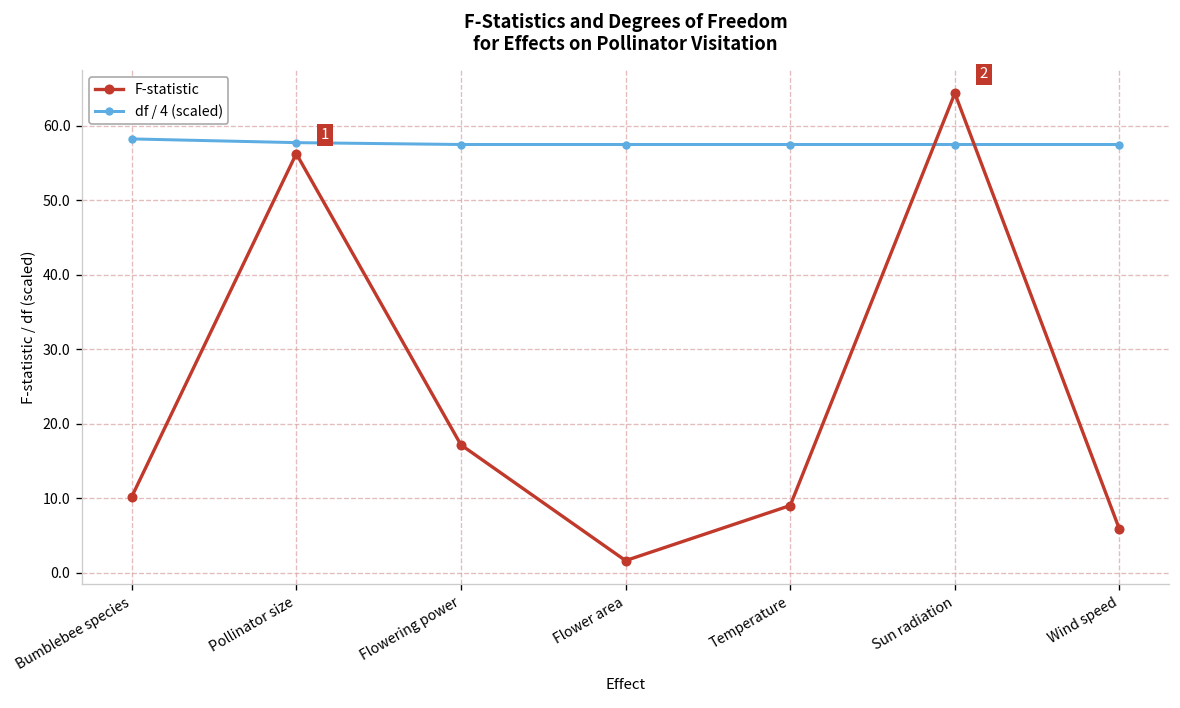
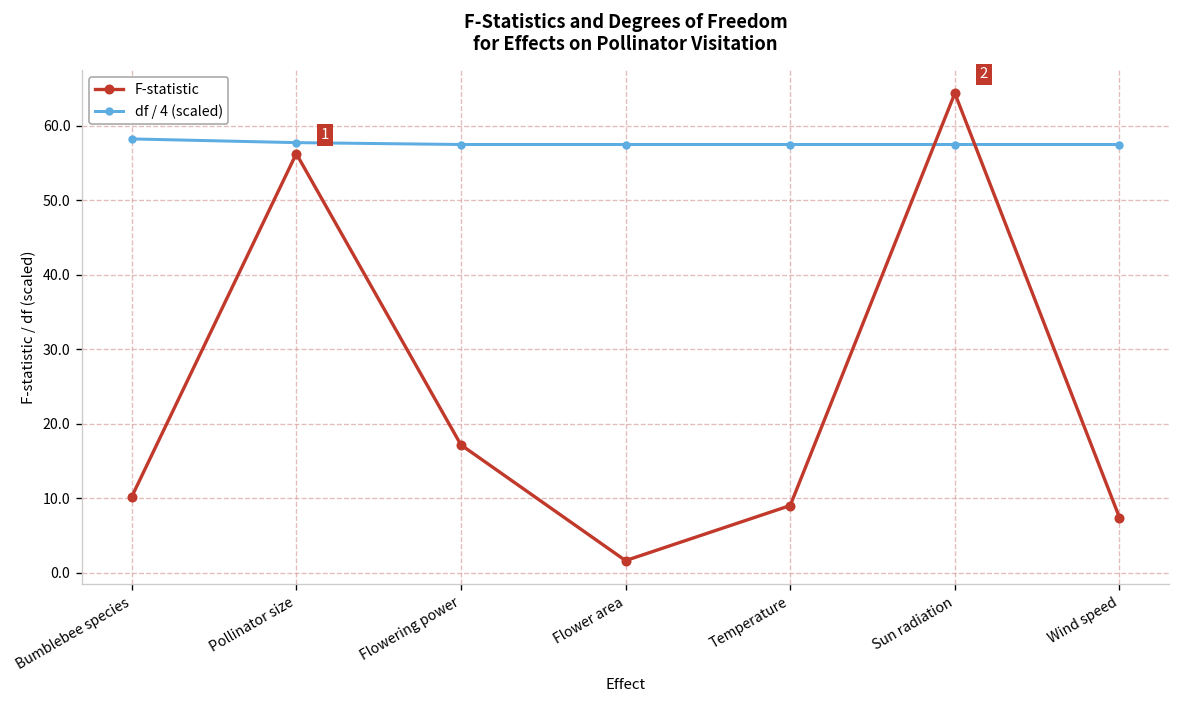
  {
    "F-statistic": {
      "Bumblebee species": 10,
      "Pollinator size": 56,
      "Flowering power": 17,
      "Flower area": 2,
      "Temperature": 9,
-     "Wind speed": 6
+     "Wind speed": 7
    },
    "df / 4 (scaled)": {
      "Bumblebee species": 58,
      "Flowering power": 58,
      "Flower area": 58,
      "Temperature": 58,
      "Sun radiation": 58,
      "Wind speed": 58
    }
  }
